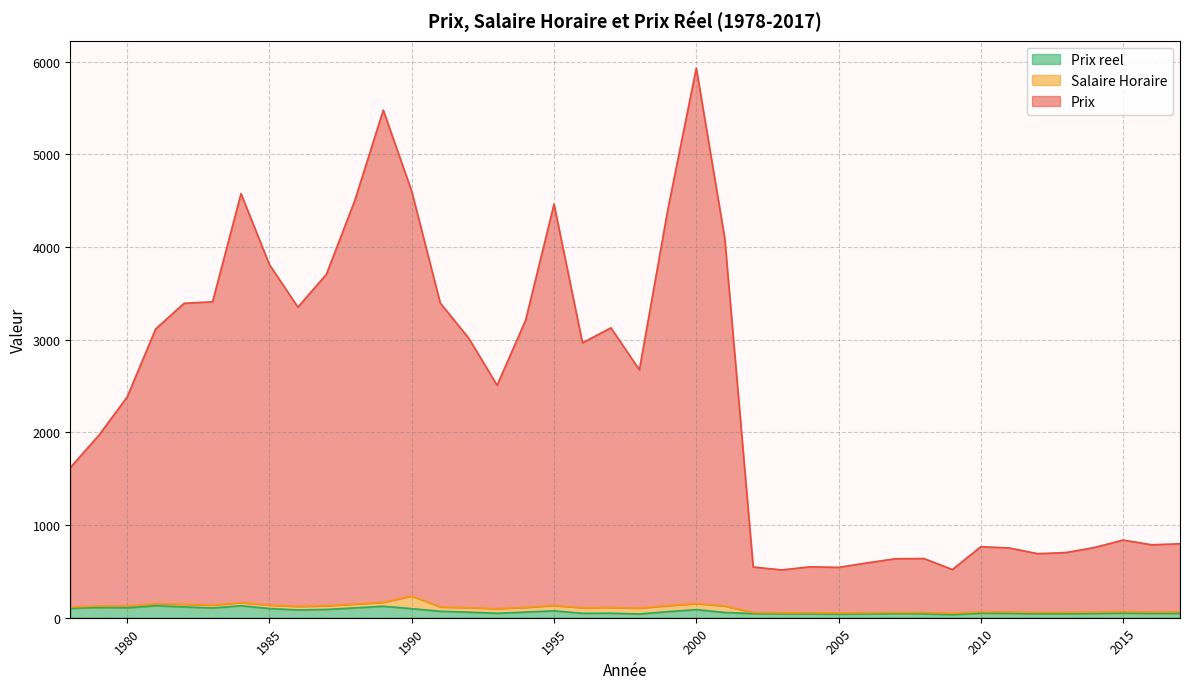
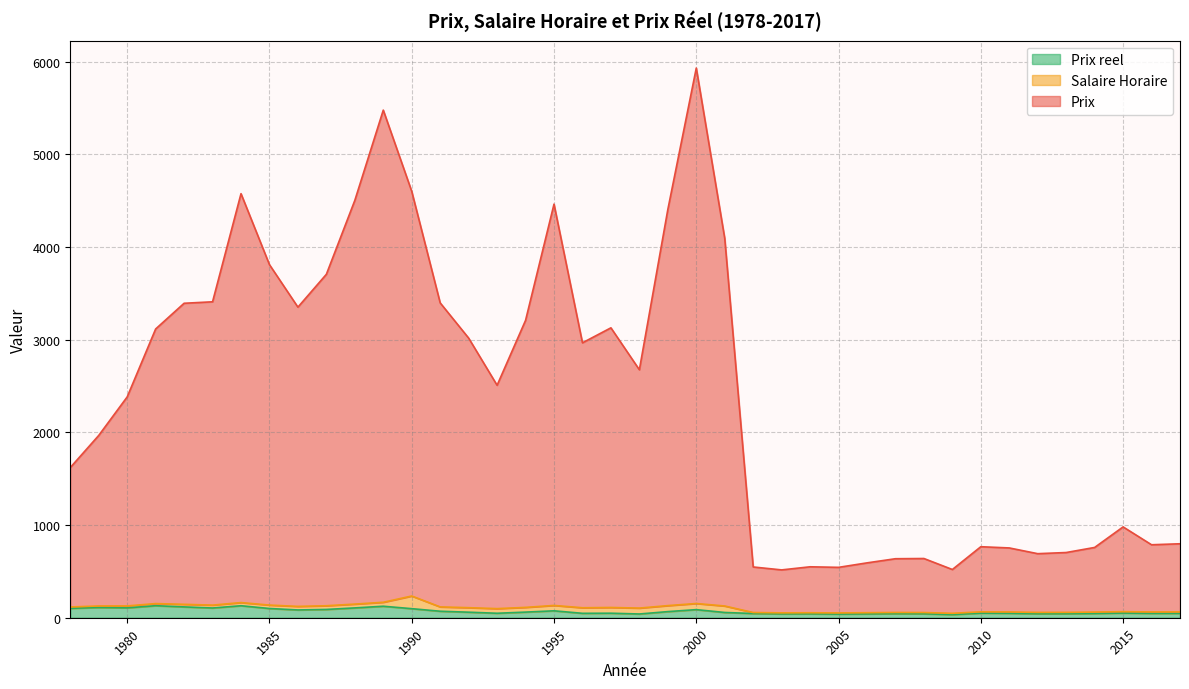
  {
    "Prix reel": {
      "1985": 100,
      "1990": 100,
      "1995": 100,
      "2000": 100
    },
    "Salaire Horaire": {
      "1985": 0,
      "1990": 100,
      "1995": 100,
      "2000": 100
    },
    "Prix": {
      "1980": 2300,
      "1985": 3700,
      "1990": 4400,
      "1995": 4300,
      "2000": 5800,
      "2005": 500,
      "2010": 700,
-     "2015": 800
+     "2015": 900
    }
  }
